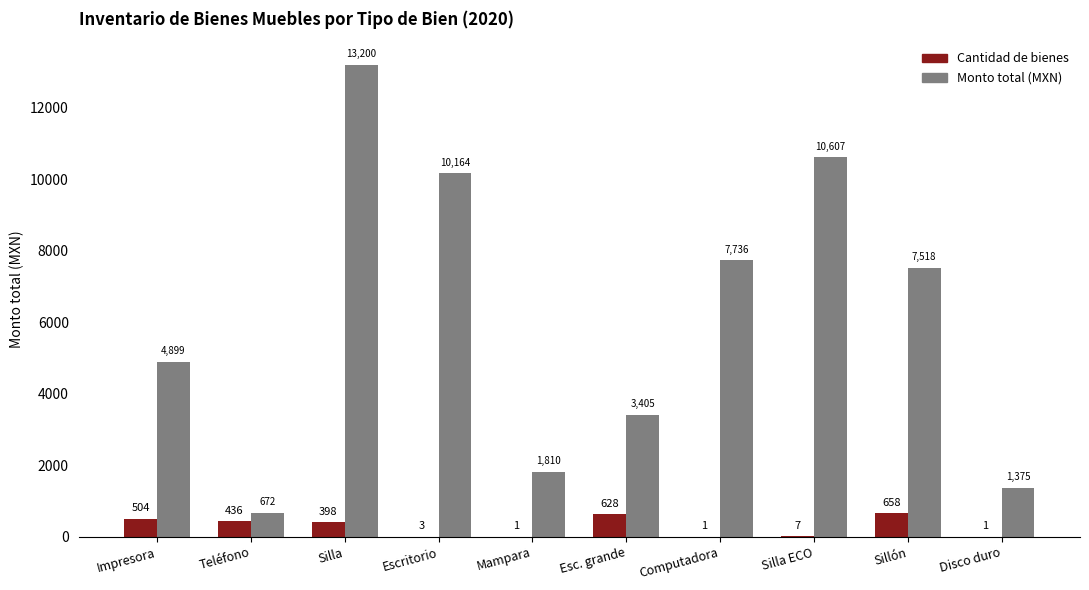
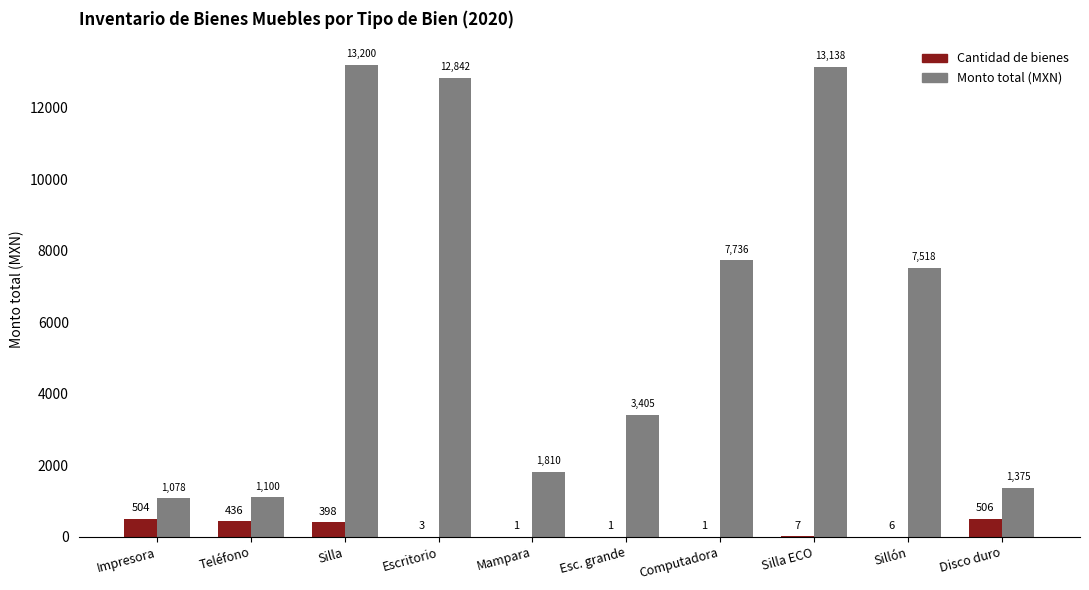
  {
    "Cantidad de bienes": {
      "Impresora": "504",
      "Teléfono": "436",
      "Silla": "398",
      "Escritorio": "3",
      "Mampara": "1",
-     "Esc. grande": "628",
+     "Esc. grande": "1",
      "Computadora": "1",
      "Silla ECO": "7",
-     "Sillón": "658",
-     "Disco duro": "1"
+     "Sillón": "6",
+     "Disco duro": "506"
    },
    "Monto total (MXN)": {
-     "Impresora": "4,899",
-     "Teléfono": "672",
+     "Impresora": "1,078",
+     "Teléfono": "1,100",
      "Silla": "13,200",
-     "Escritorio": "10,164",
+     "Escritorio": "12,842",
      "Mampara": "1,810",
      "Esc. grande": "3,405",
      "Computadora": "7,736",
-     "Silla ECO": "10,607",
+     "Silla ECO": "13,138",
      "Sillón": "7,518",
      "Disco duro": "1,375"
    }
  }
